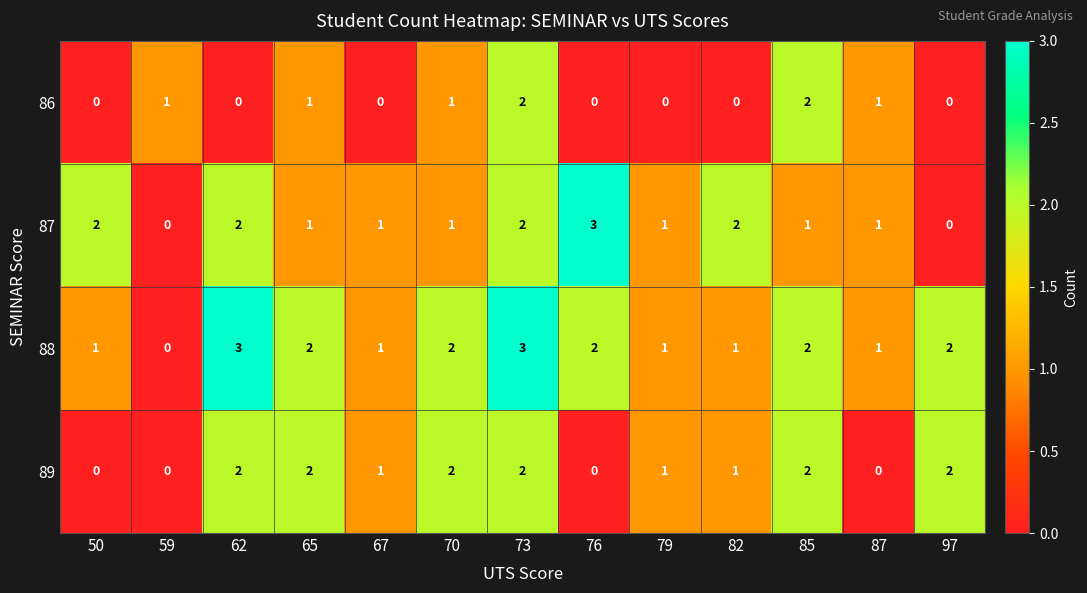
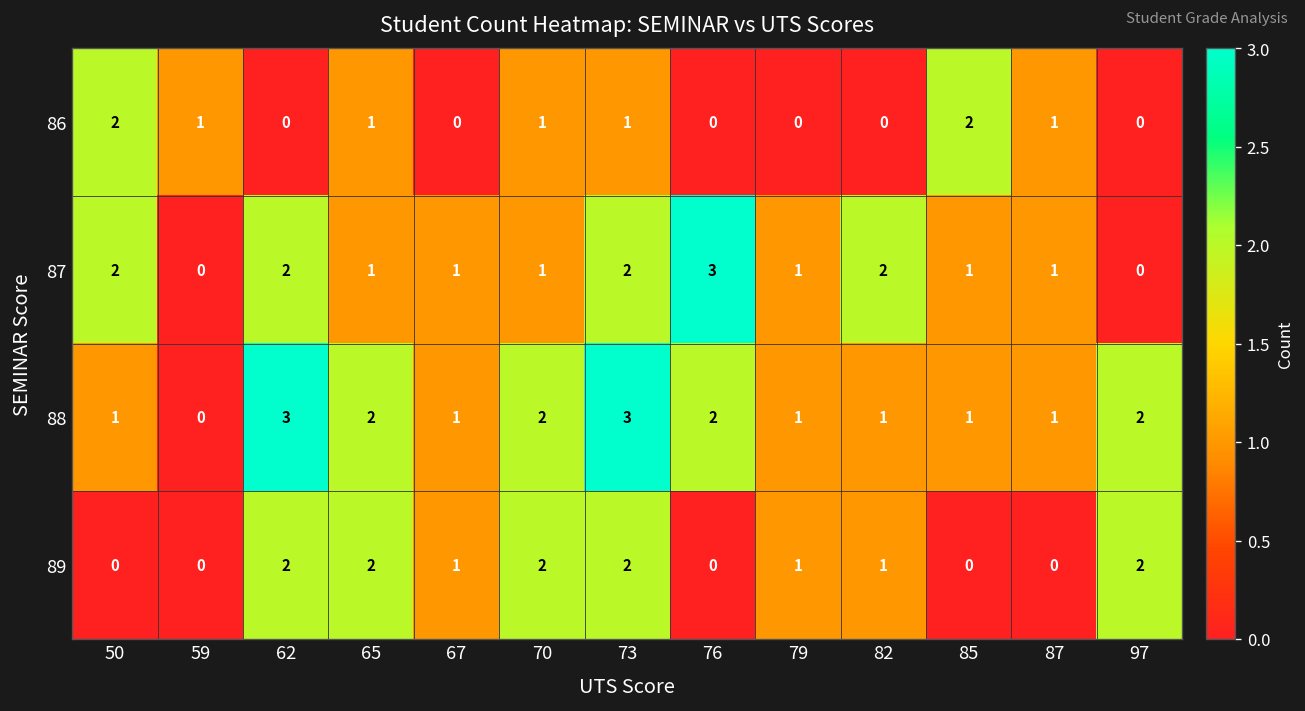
  {
    "86": {
-     "50": 0,
+     "50": 2,
      "59": 1,
      "62": 0,
      "65": 1,
      "67": 0,
      "70": 1,
-     "73": 2,
+     "73": 1,
      "76": 0,
      "79": 0,
      "82": 0,
      "85": 2,
      "87": 1,
      "97": 0
    },
    "87": {
      "50": 2,
      "59": 0,
      "62": 2,
      "65": 1,
      "67": 1,
      "70": 1,
      "73": 2,
      "76": 3,
      "79": 1,
      "82": 2,
      "85": 1,
      "87": 1,
      "97": 0
    },
    "88": {
      "50": 1,
      "59": 0,
      "62": 3,
      "65": 2,
      "67": 1,
      "70": 2,
      "73": 3,
      "76": 2,
      "79": 1,
      "82": 1,
-     "85": 2,
+     "85": 1,
      "87": 1,
      "97": 2
    },
    "89": {
      "50": 0,
      "59": 0,
      "62": 2,
      "65": 2,
      "67": 1,
      "70": 2,
      "73": 2,
      "76": 0,
      "79": 1,
      "82": 1,
-     "85": 2,
+     "85": 0,
      "87": 0,
      "97": 2
    }
  }
